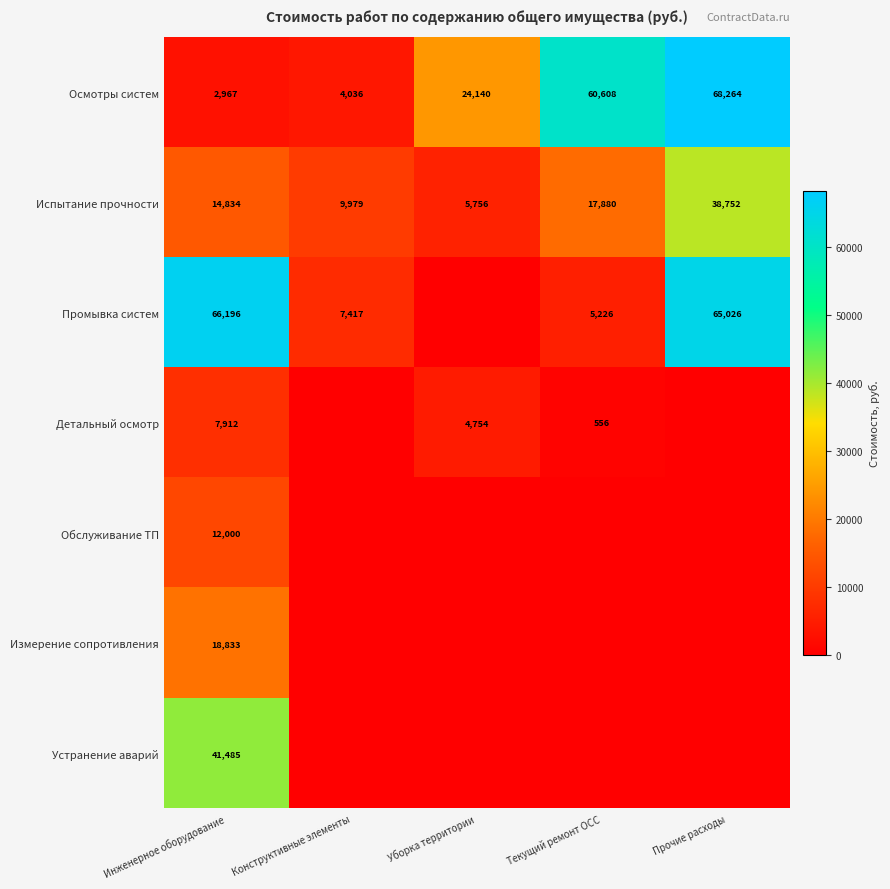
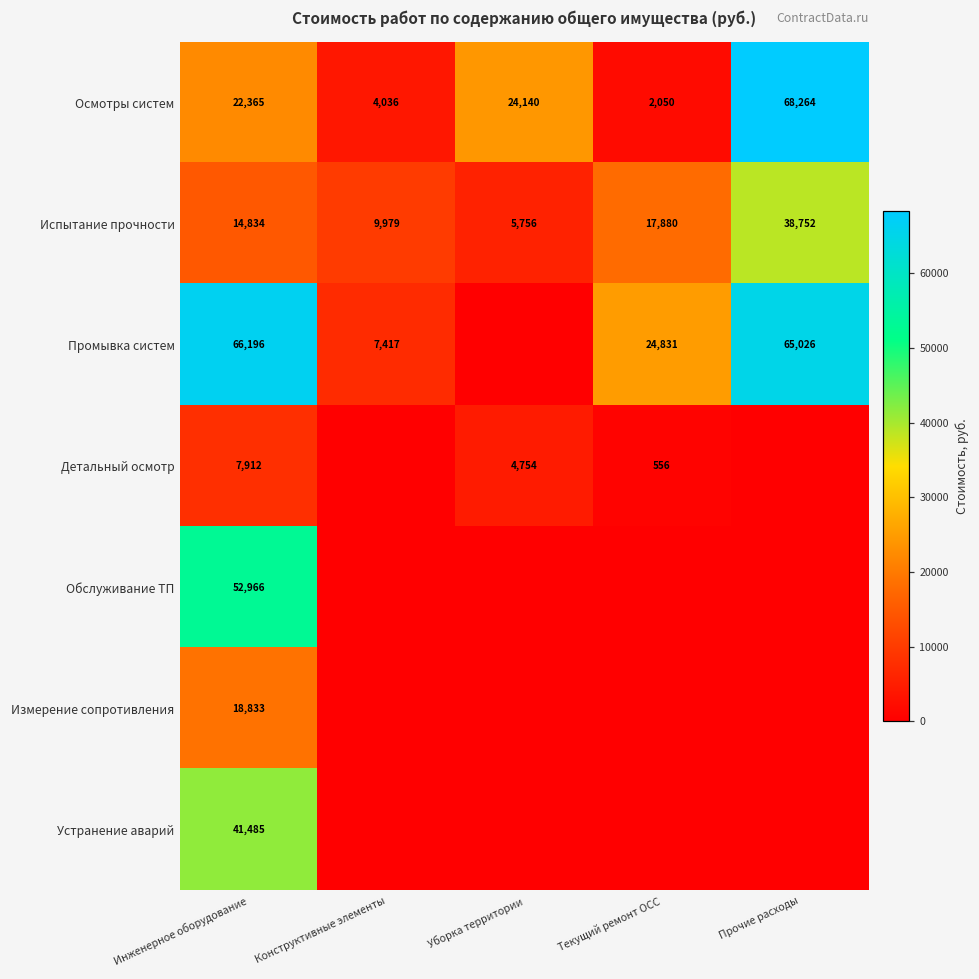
  {
    "Осмотры систем": {
-     "Инженерное оборудование": "2,967",
+     "Инженерное оборудование": "22,365",
      "Конструктивные элементы": "4,036",
      "Уборка территории": "24,140",
-     "Текущий ремонт ОСС": "60,608",
+     "Текущий ремонт ОСС": "2,050",
      "Прочие расходы": "68,264"
    },
    "Испытание прочности": {
      "Инженерное оборудование": "14,834",
      "Конструктивные элементы": "9,979",
      "Уборка территории": "5,756",
      "Текущий ремонт ОСС": "17,880",
      "Прочие расходы": "38,752"
    },
    "Промывка систем": {
      "Инженерное оборудование": "66,196",
      "Конструктивные элементы": "7,417",
-     "Текущий ремонт ОСС": "5,226",
+     "Текущий ремонт ОСС": "24,831",
      "Прочие расходы": "65,026"
    },
    "Детальный осмотр": {
      "Инженерное оборудование": "7,912",
      "Уборка территории": "4,754",
      "Текущий ремонт ОСС": "556"
    },
    "Обслуживание ТП": {
-     "Инженерное оборудование": "12,000"
+     "Инженерное оборудование": "52,966"
    },
    "Измерение сопротивления": {
      "Инженерное оборудование": "18,833"
    },
    "Устранение аварий": {
      "Инженерное оборудование": "41,485"
    }
  }
